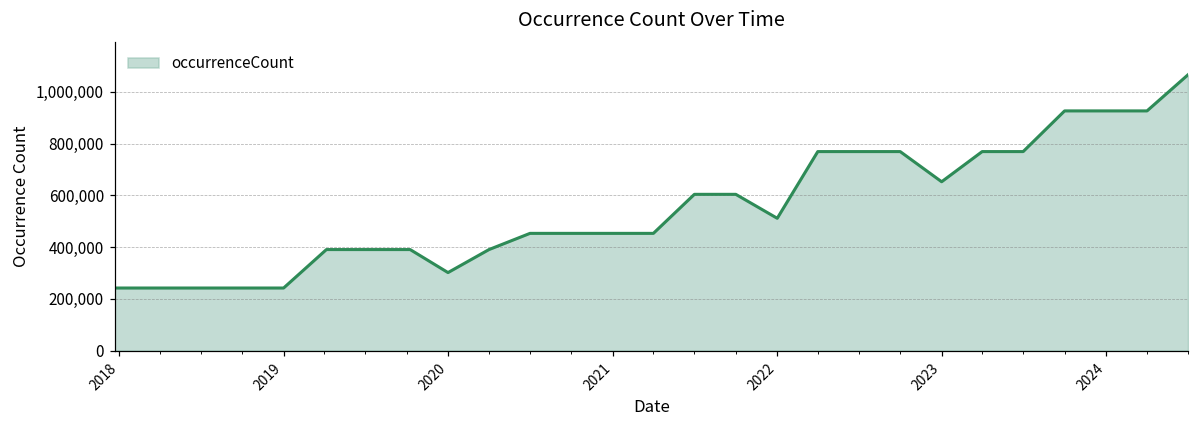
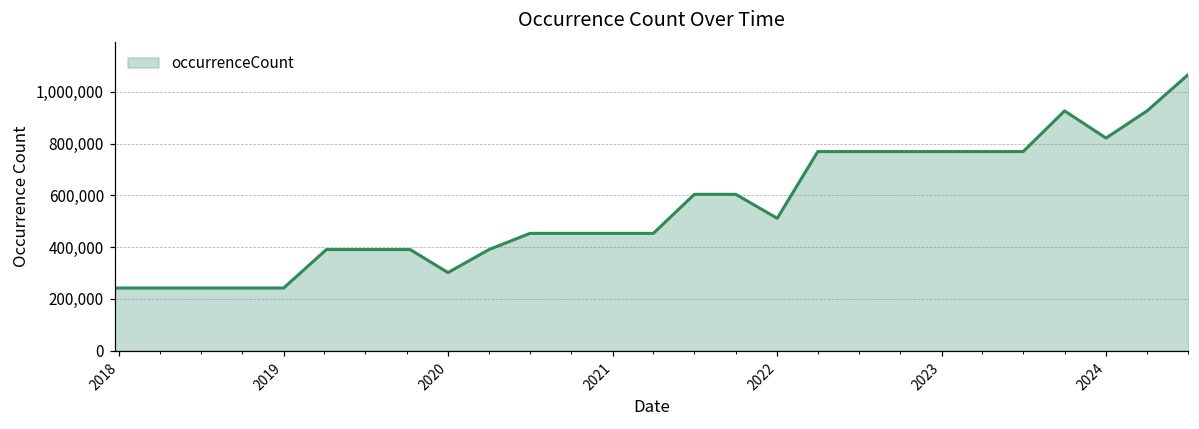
  {
    "2019": "240,000",
    "2020": "300,000",
    "2021": "450,000",
    "2022": "510,000",
-   "2023": "650,000",
-   "2024": "930,000"
+   "2023": "770,000",
+   "2024": "820,000"
  }
